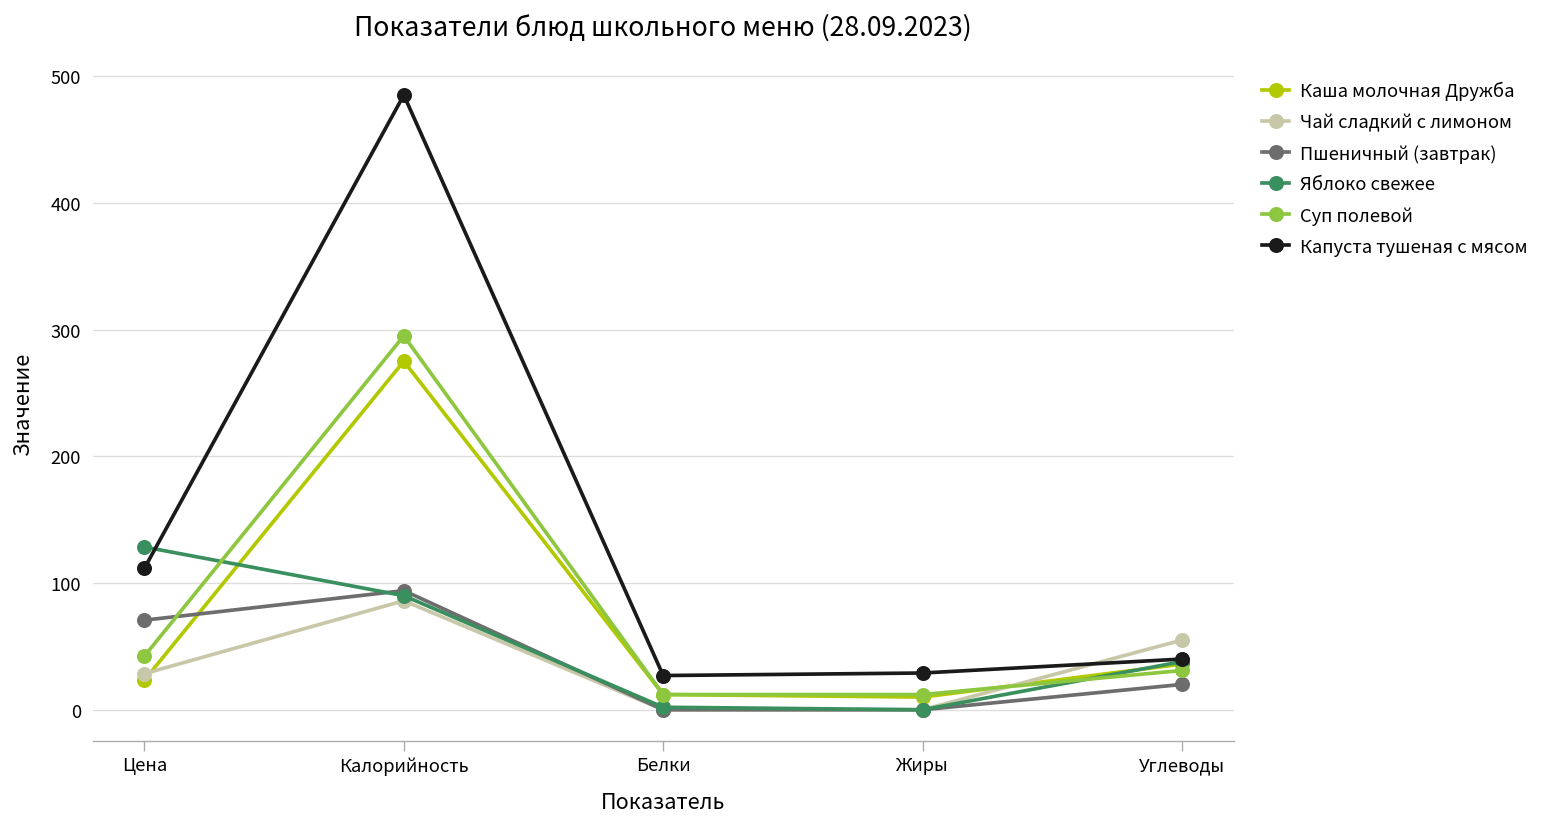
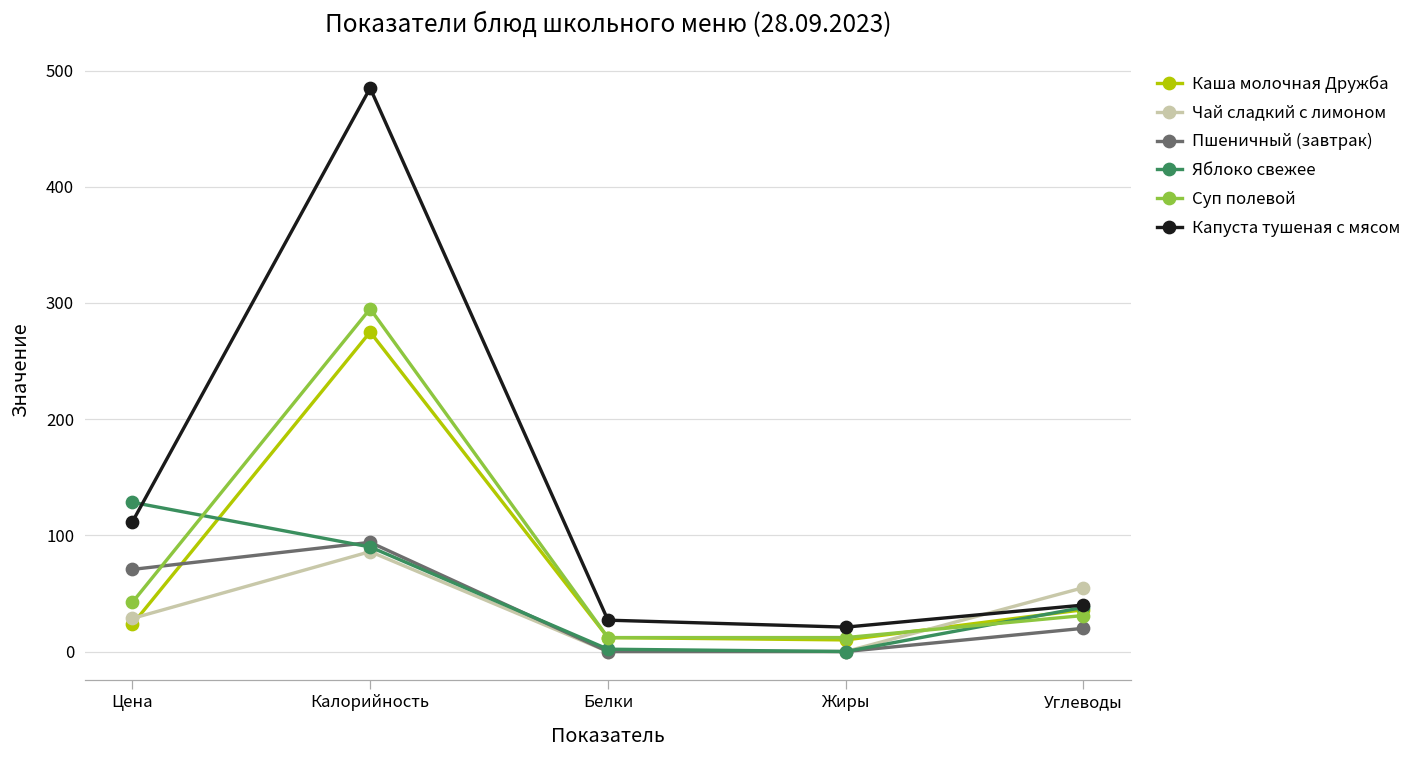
  {
    "Каша молочная Дружба": {
      "Цена": 23,
      "Калорийность": 275
    },
    "Чай сладкий с лимоном": {
      "Цена": 29,
      "Калорийность": 86,
      "Углеводы": 55
    },
    "Пшеничный (завтрак)": {
      "Цена": 71,
      "Калорийность": 94,
      "Углеводы": 20
    },
    "Яблоко свежее": {
      "Цена": 128,
      "Калорийность": 90
    },
    "Суп полевой": {
      "Цена": 42,
      "Калорийность": 295,
      "Углеводы": 31
    },
    "Капуста тушеная с мясом": {
      "Цена": 112,
      "Калорийность": 485,
      "Белки": 27,
-     "Жиры": 29
+     "Жиры": 21
    }
  }
